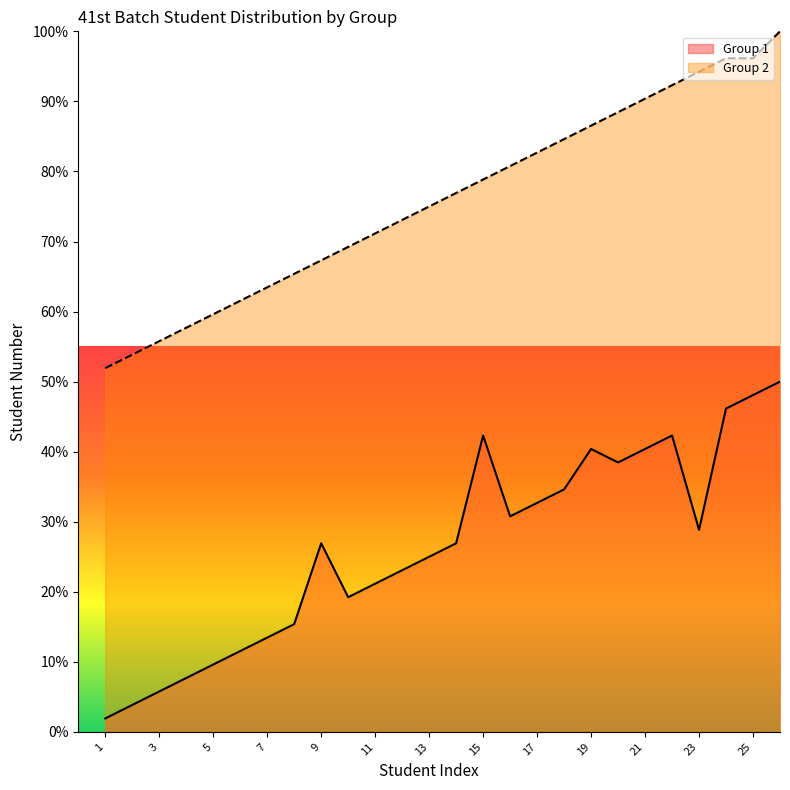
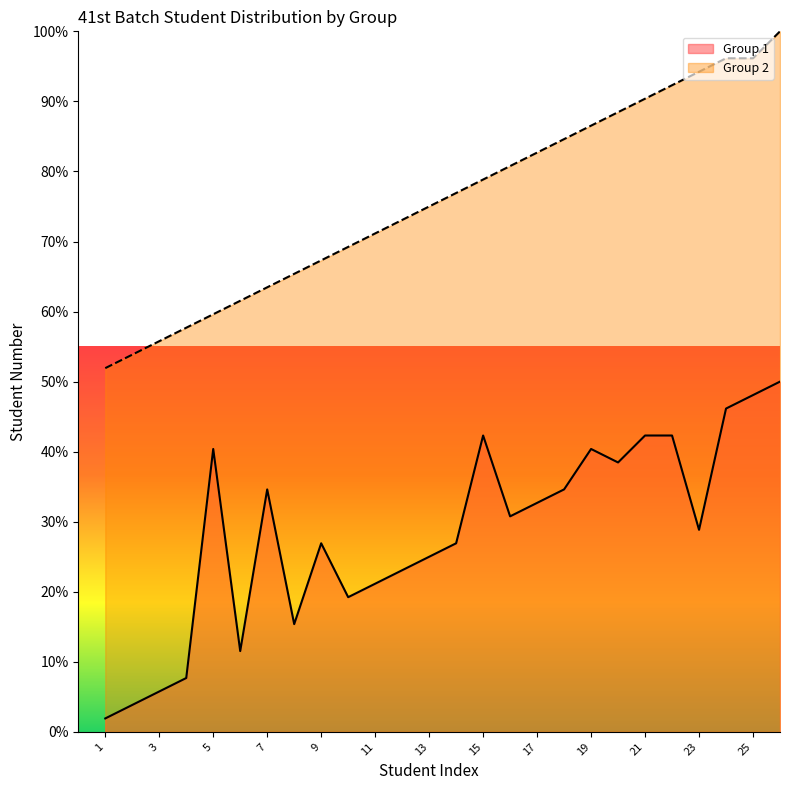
  {
    "Group 1": {
      "1": "2%",
      "3": "6%",
-     "5": "10%",
-     "7": "13%",
+     "5": "40%",
+     "7": "35%",
      "9": "27%",
      "11": "21%",
      "13": "25%",
      "15": "42%",
      "17": "33%",
      "19": "40%",
-     "21": "40%",
+     "21": "42%",
      "23": "29%",
      "25": "48%"
    },
    "Group 2": {
      "1": "52%",
      "3": "56%",
      "5": "60%",
      "7": "63%",
      "9": "67%",
      "11": "71%",
      "13": "75%",
      "15": "79%",
      "17": "83%",
      "19": "87%",
      "21": "90%"
    }
  }
